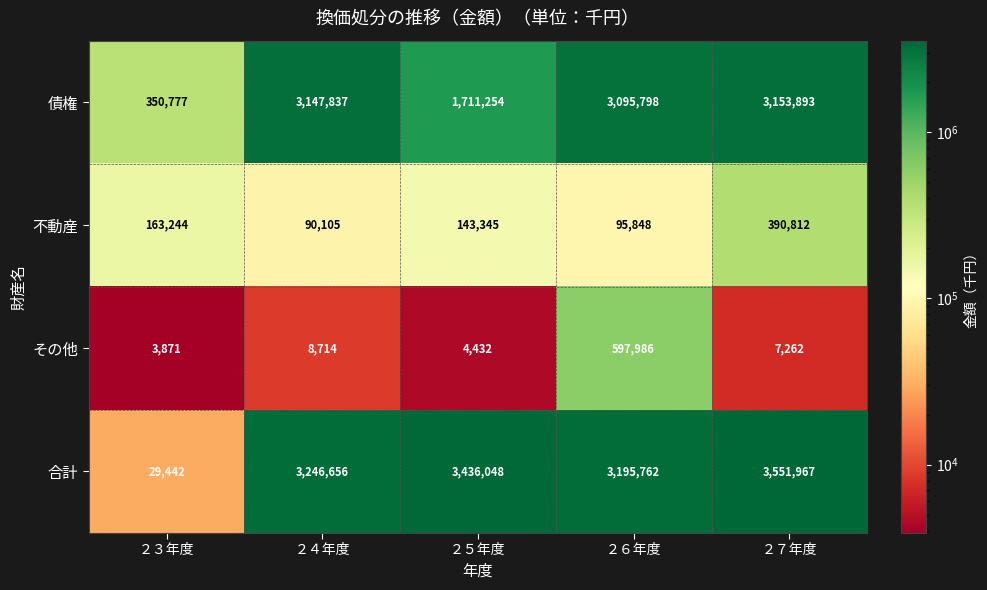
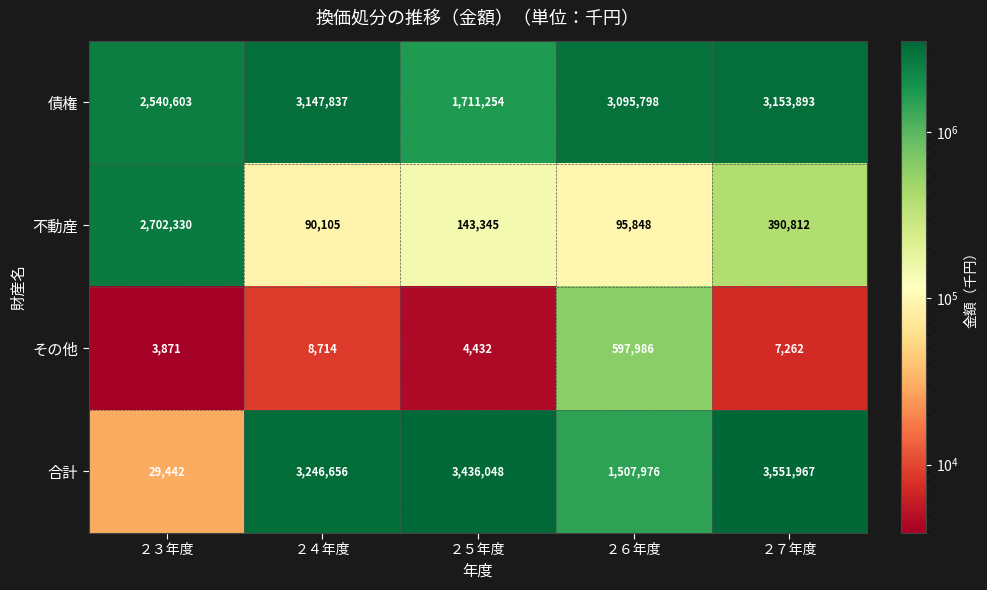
  {
    "債権": {
-     "２３年度": "350,777",
+     "２３年度": "2,540,603",
      "２４年度": "3,147,837",
      "２５年度": "1,711,254",
      "２６年度": "3,095,798",
      "２７年度": "3,153,893"
    },
    "不動産": {
-     "２３年度": "163,244",
+     "２３年度": "2,702,330",
      "２４年度": "90,105",
      "２５年度": "143,345",
      "２６年度": "95,848",
      "２７年度": "390,812"
    },
    "その他": {
      "２３年度": "3,871",
      "２４年度": "8,714",
      "２５年度": "4,432",
      "２６年度": "597,986",
      "２７年度": "7,262"
    },
    "合計": {
      "２３年度": "29,442",
      "２４年度": "3,246,656",
      "２５年度": "3,436,048",
-     "２６年度": "3,195,762",
+     "２６年度": "1,507,976",
      "２７年度": "3,551,967"
    }
  }
